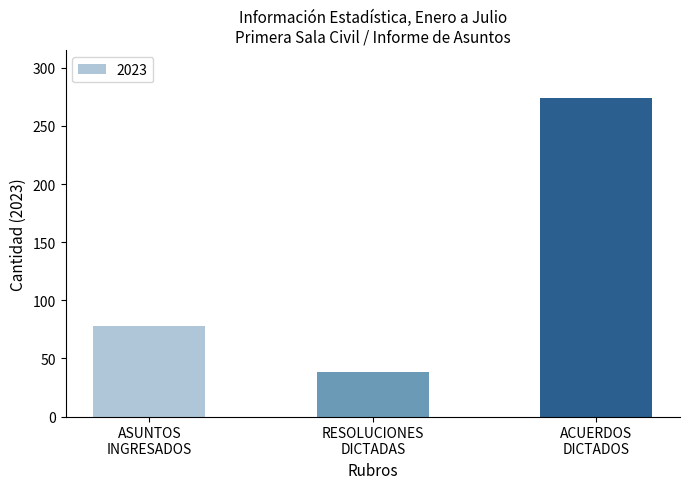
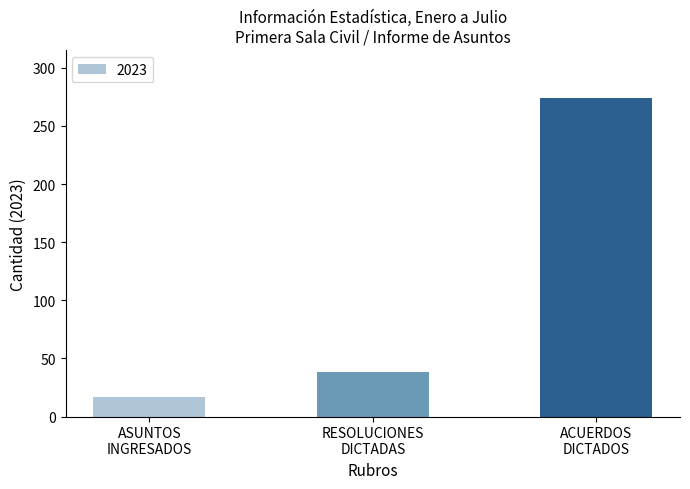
  {
-   "ASUNTOS INGRESADOS": 78,
+   "ASUNTOS INGRESADOS": 17,
    "RESOLUCIONES DICTADAS": 38,
    "ACUERDOS DICTADOS": 274
  }
